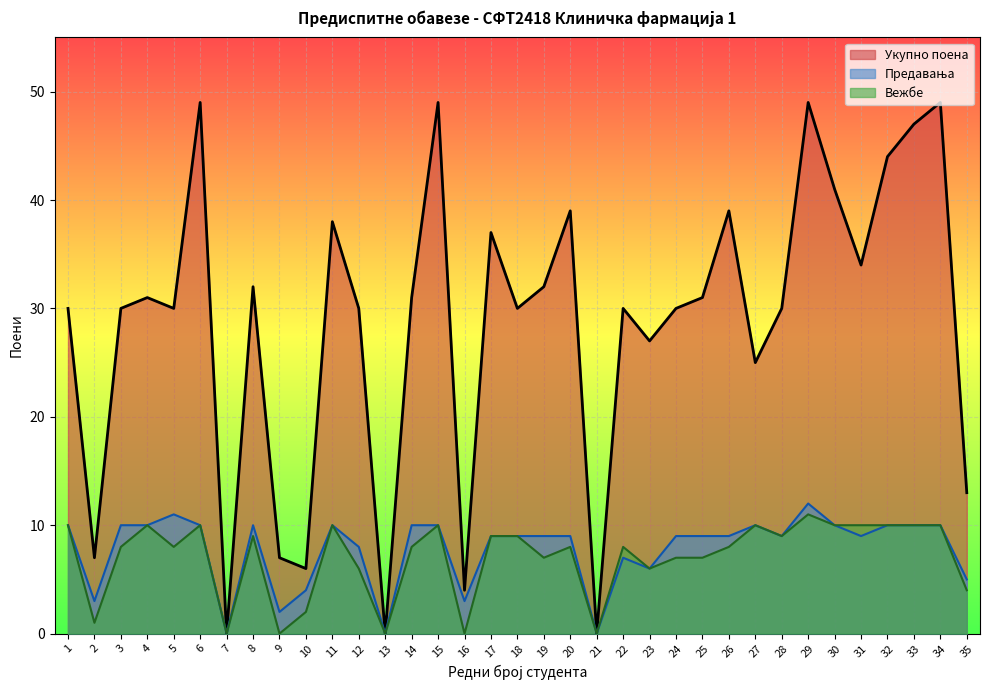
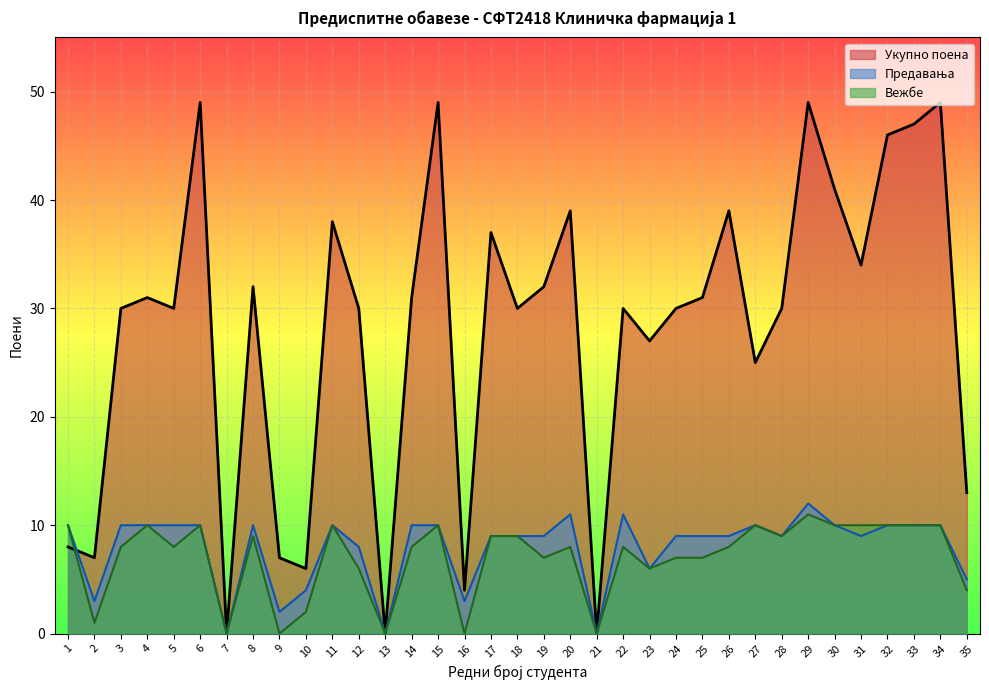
  {
    "Укупно поена": {
-     "1": 30,
+     "1": 8,
      "2": 7,
      "3": 30,
      "4": 31,
      "5": 30,
      "6": 49,
      "8": 32,
      "9": 7,
      "10": 6,
      "11": 38,
      "12": 30,
      "14": 31,
      "15": 49,
      "16": 4,
      "17": 37,
      "18": 30,
      "19": 32,
      "20": 39,
      "22": 30,
      "23": 27,
      "24": 30,
      "25": 31,
      "26": 39,
      "27": 25,
      "28": 30,
      "29": 49,
      "30": 41,
      "31": 34,
-     "32": 44,
+     "32": 46,
      "33": 47,
      "35": 13
    },
    "Предавања": {
      "2": 3,
      "3": 10,
-     "5": 11,
+     "5": 10,
      "8": 10,
      "9": 2,
      "10": 4,
      "12": 8,
      "14": 10,
      "16": 3,
      "19": 9,
-     "20": 9,
-     "22": 7,
+     "20": 11,
+     "22": 11,
      "24": 9,
      "25": 9,
      "26": 9,
      "29": 12,
      "31": 9,
      "35": 5
    },
    "Вежбе": {
      "2": 1,
      "3": 8,
      "5": 8,
      "8": 9,
      "9": 0,
      "10": 2,
      "12": 6,
      "14": 8,
      "16": 0,
      "19": 7,
      "20": 8,
      "22": 8,
      "24": 7,
      "25": 7,
      "26": 8,
      "29": 11,
      "31": 10,
      "35": 4
    }
  }
